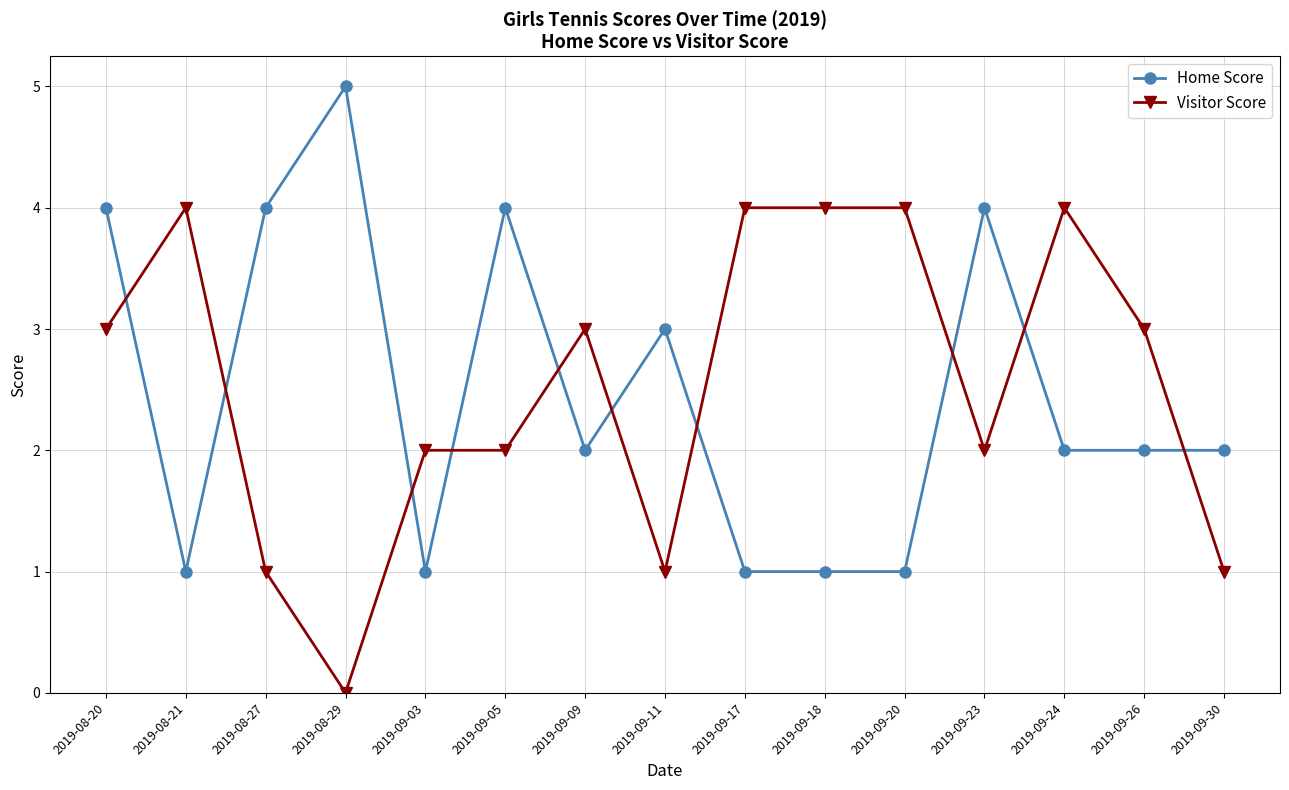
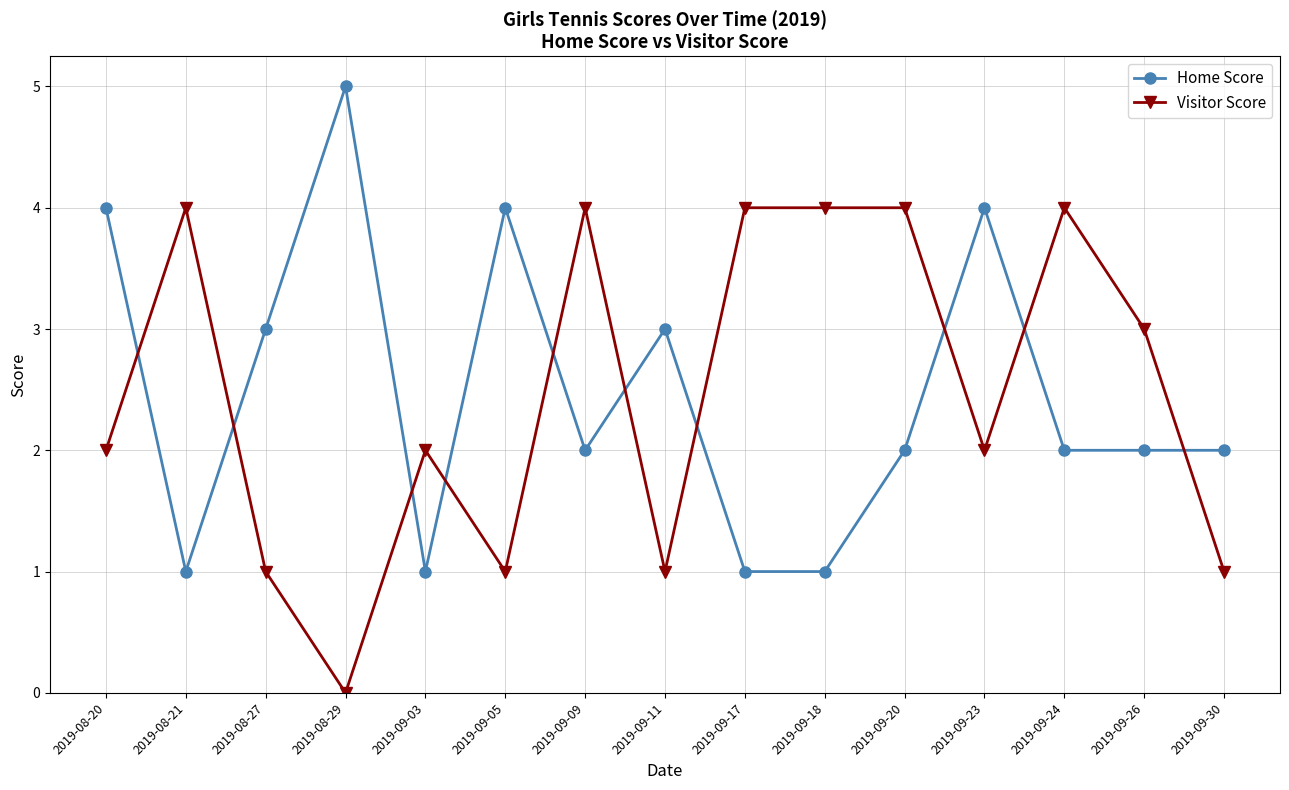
  {
    "Home Score": {
      "2019-08-20": 4,
      "2019-08-21": 1,
-     "2019-08-27": 4,
+     "2019-08-27": 3,
      "2019-08-29": 5,
      "2019-09-03": 1,
      "2019-09-05": 4,
      "2019-09-09": 2,
      "2019-09-11": 3,
      "2019-09-17": 1,
      "2019-09-18": 1,
-     "2019-09-20": 1,
+     "2019-09-20": 2,
      "2019-09-23": 4,
      "2019-09-24": 2,
      "2019-09-26": 2,
      "2019-09-30": 2
    },
    "Visitor Score": {
-     "2019-08-20": 3,
+     "2019-08-20": 2,
      "2019-08-21": 4,
      "2019-08-27": 1,
      "2019-08-29": 0,
      "2019-09-03": 2,
-     "2019-09-05": 2,
-     "2019-09-09": 3,
+     "2019-09-05": 1,
+     "2019-09-09": 4,
      "2019-09-11": 1,
      "2019-09-17": 4,
      "2019-09-18": 4,
      "2019-09-20": 4,
      "2019-09-23": 2,
      "2019-09-24": 4,
      "2019-09-26": 3,
      "2019-09-30": 1
    }
  }
